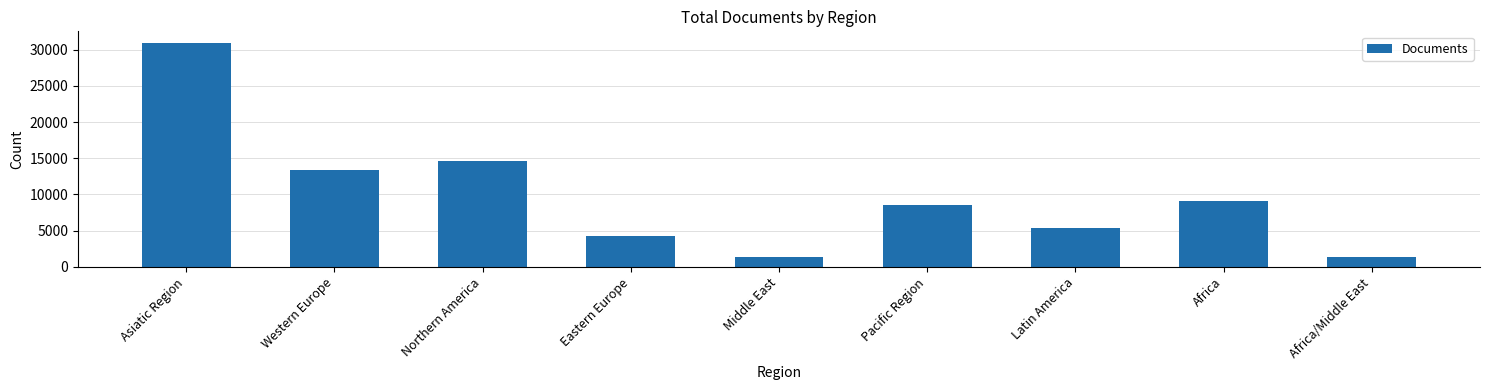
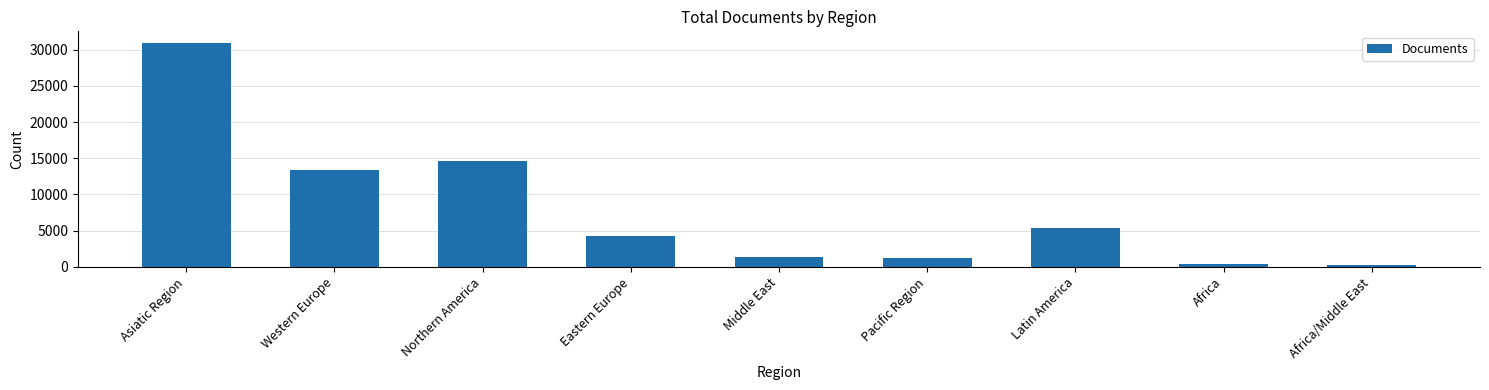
  {
    "Asiatic Region": 31000,
    "Western Europe": 13000,
    "Northern America": 15000,
    "Eastern Europe": 4000,
    "Middle East": 1000,
-   "Pacific Region": 9000,
+   "Pacific Region": 1000,
    "Latin America": 5000,
-   "Africa": 9000,
-   "Africa/Middle East": 1000
+   "Africa": 0,
+   "Africa/Middle East": 0
  }
